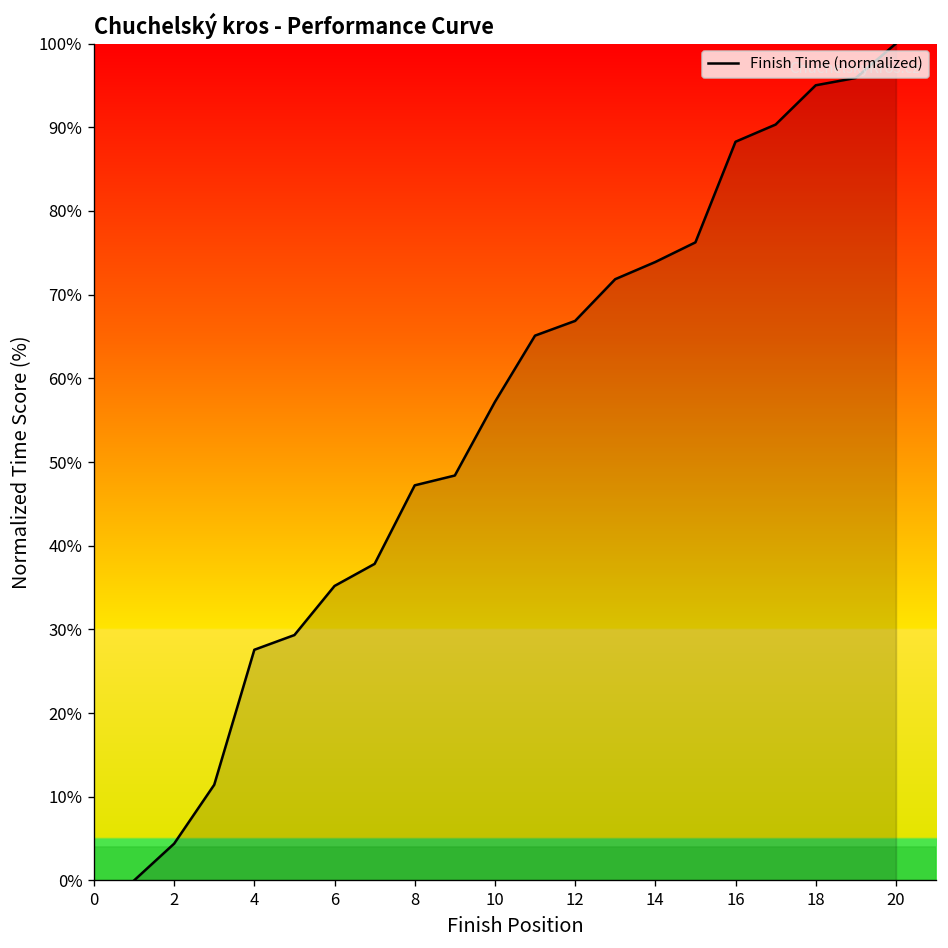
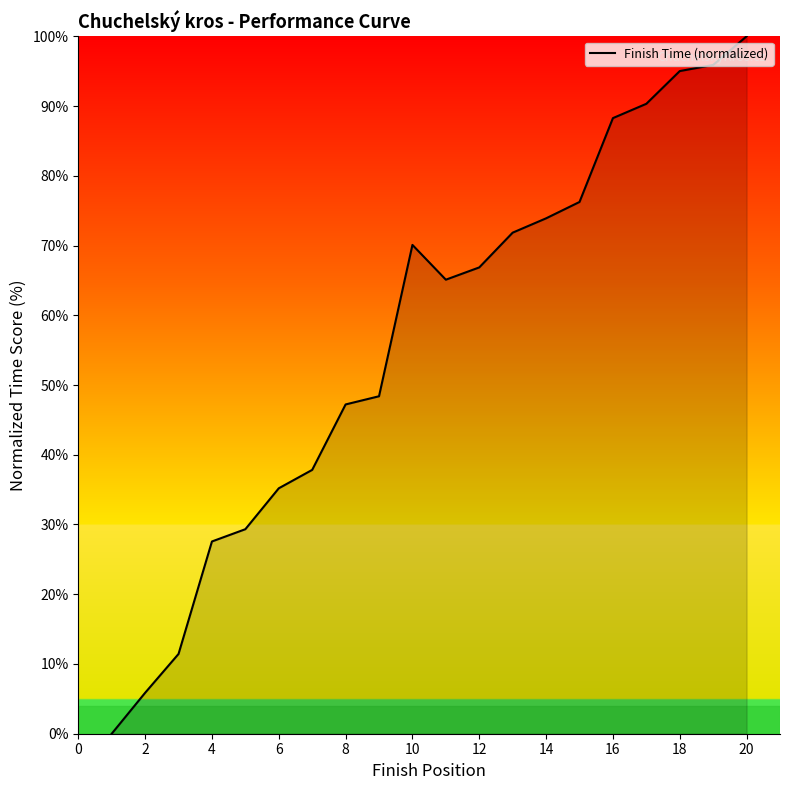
  {
-   "2": "4%",
+   "2": "6%",
    "4": "28%",
    "6": "35%",
    "8": "47%",
-   "10": "57%",
+   "10": "70%",
    "12": "67%",
    "14": "74%",
    "16": "88%",
    "18": "95%",
    "20": "100%"
  }
